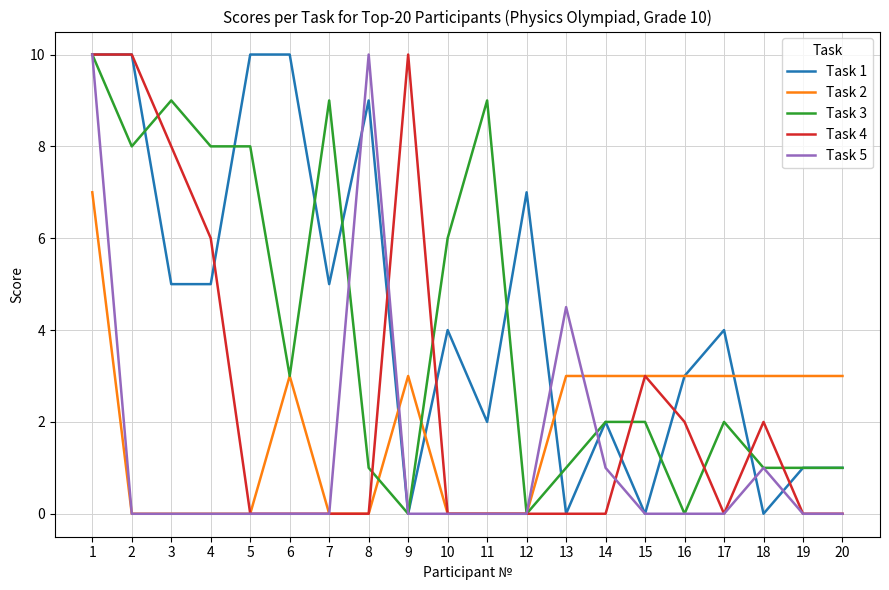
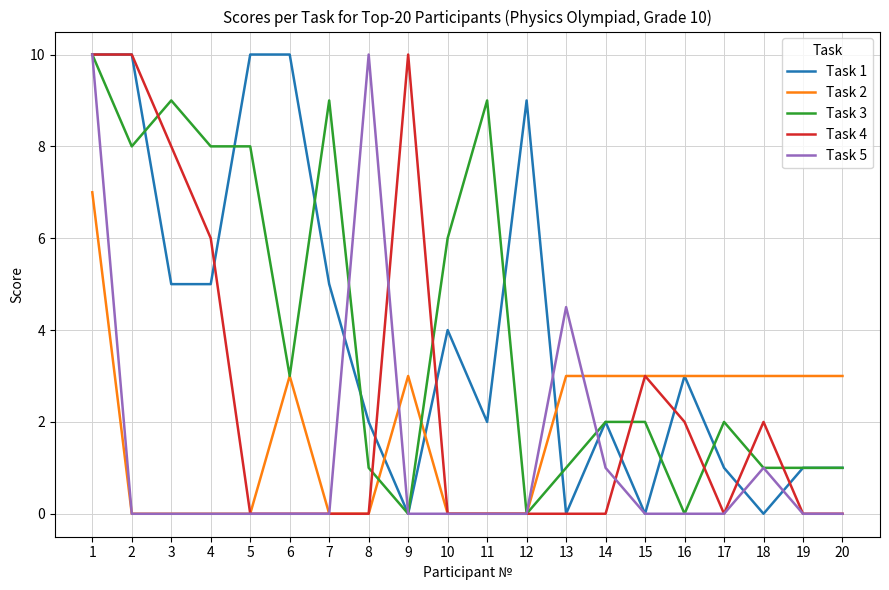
  {
    "Task 1": {
      "3": 5,
      "4": 5,
      "5": 10,
      "6": 10,
      "7": 5,
-     "8": 9,
+     "8": 2,
      "10": 4,
      "11": 2,
-     "12": 7,
-     "17": 4,
+     "12": 9,
+     "17": 1,
      "18": 0
    },
    "Task 2": {
      "1": 7,
      "9": 3,
      "13": 3,
      "14": 3,
      "17": 3,
      "18": 3,
      "19": 3,
      "20": 3
    },
    "Task 3": {
      "2": 8,
      "3": 9,
      "4": 8,
      "5": 8,
      "7": 9,
      "8": 1,
      "10": 6,
      "11": 9,
      "13": 1,
      "15": 2,
      "17": 2
    },
    "Task 4": {
      "3": 8,
      "4": 6,
      "9": 10,
      "14": 0,
      "16": 2,
      "18": 2
    },
    "Task 5": {
      "8": 10,
      "13": 4.5,
      "14": 1
    }
  }
